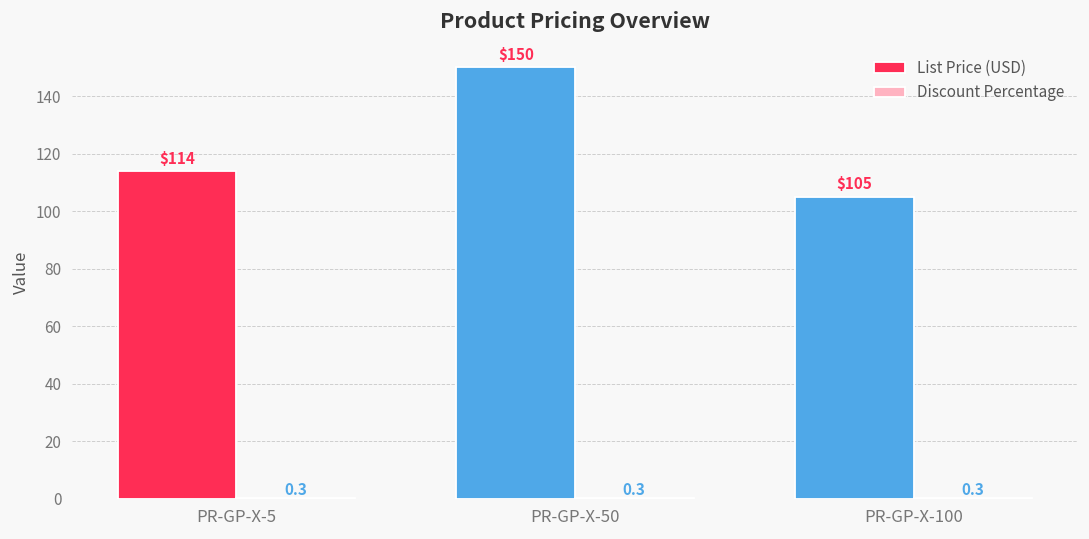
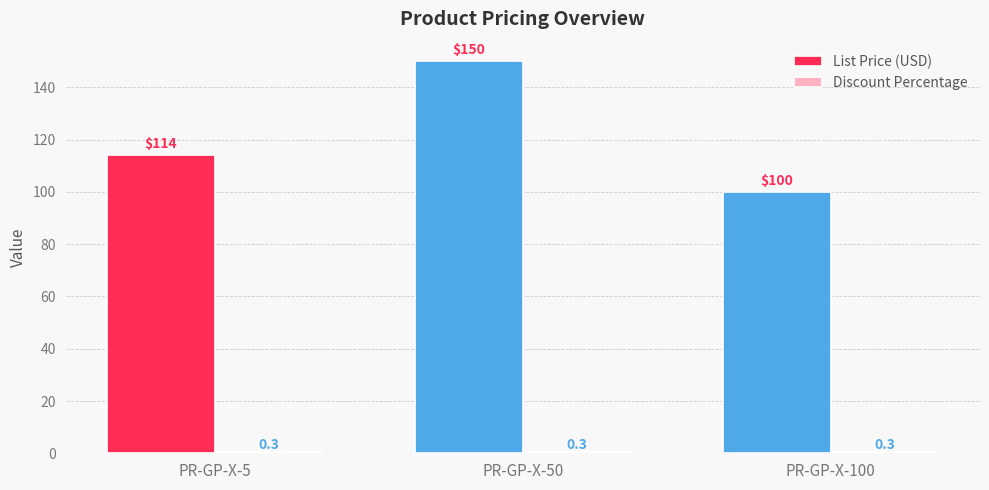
  {
    "List Price (USD)": {
      "PR-GP-X-5": "$114",
      "PR-GP-X-50": "$150",
-     "PR-GP-X-100": "$105"
+     "PR-GP-X-100": "$100"
    },
    "Discount Percentage": {
      "PR-GP-X-5": "0.3",
      "PR-GP-X-50": "0.3",
      "PR-GP-X-100": "0.3"
    }
  }
